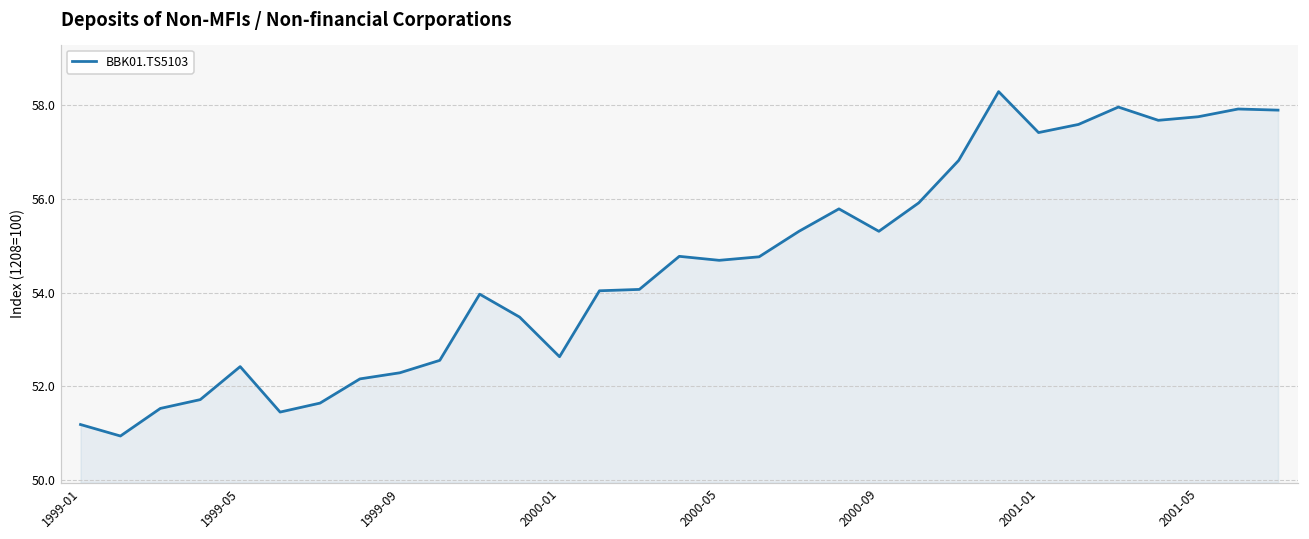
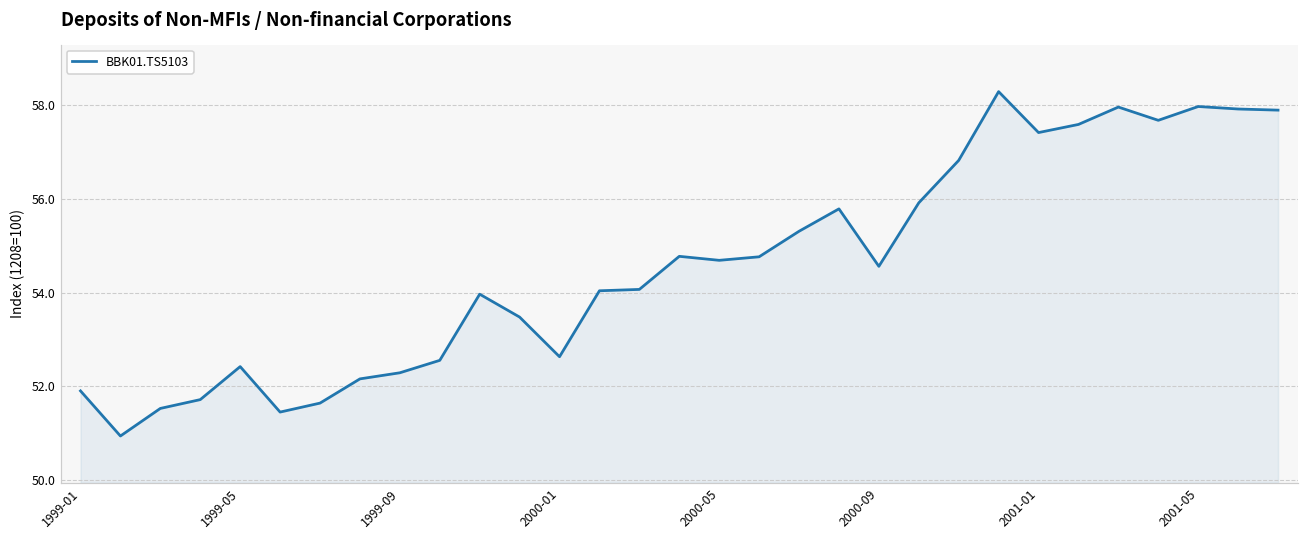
  {
-   "1999-01": 51.2,
+   "1999-01": 51.9,
    "1999-05": 52.4,
    "1999-09": 52.3,
    "2000-01": 52.6,
    "2000-05": 54.7,
-   "2000-09": 55.3,
+   "2000-09": 54.6,
    "2001-01": 57.4,
-   "2001-05": 57.8
+   "2001-05": 58.0
  }
